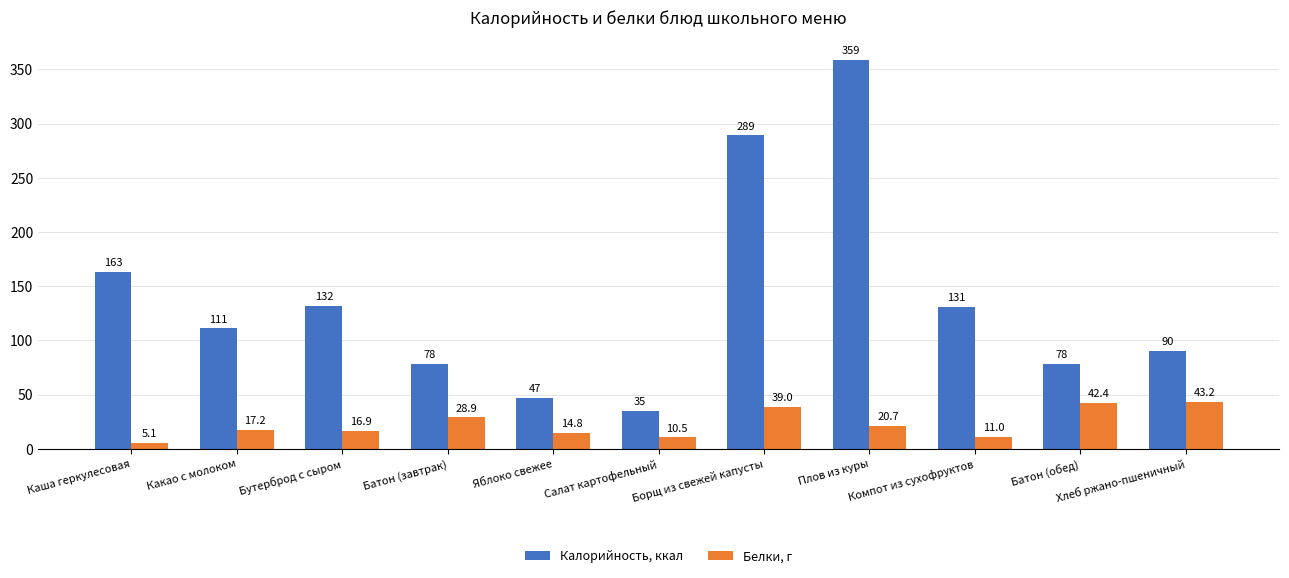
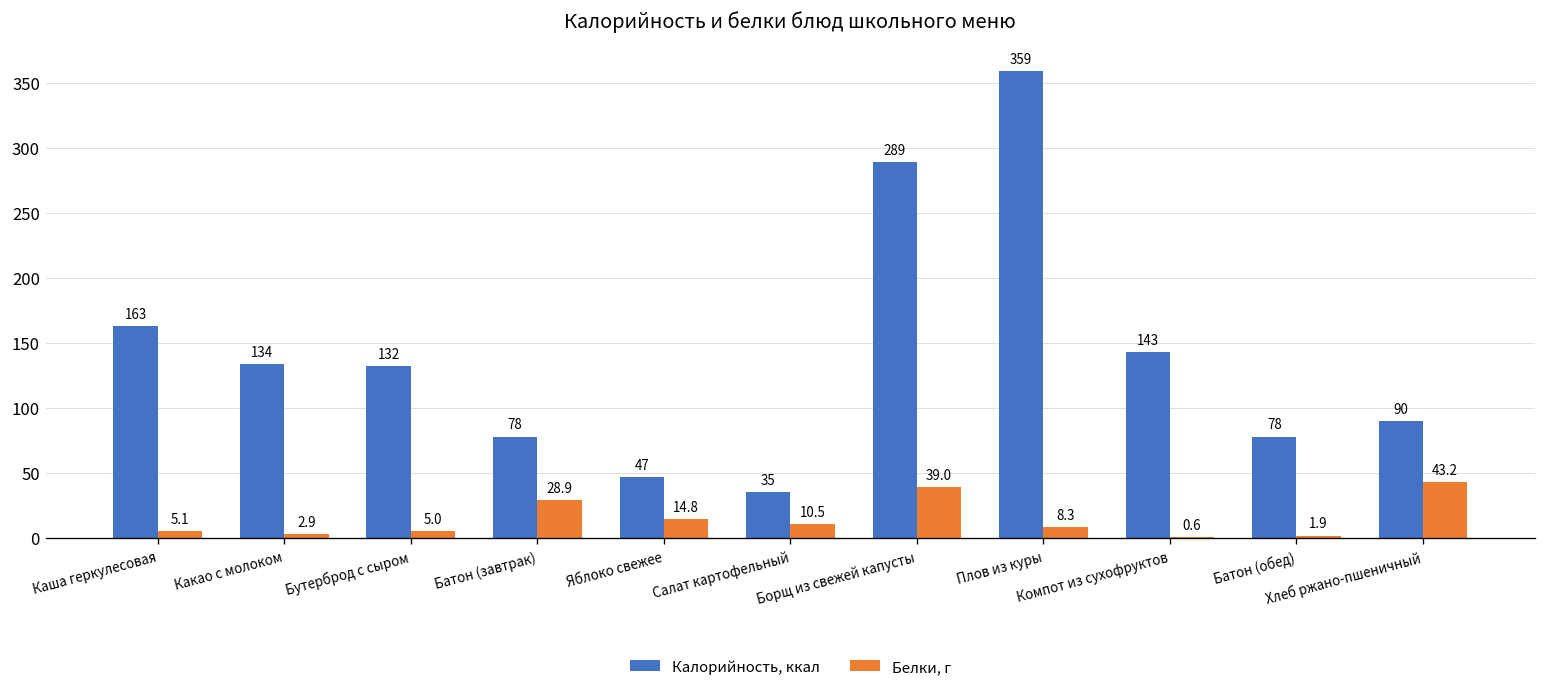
  {
    "Калорийность, ккал": {
      "Каша геркулесовая": 163,
-     "Какао с молоком": 111,
+     "Какао с молоком": 134,
      "Бутерброд с сыром": 132,
      "Батон (завтрак)": 78,
      "Яблоко свежее": 47,
      "Салат картофельный": 35,
      "Борщ из свежей капусты": 289,
      "Плов из куры": 359,
-     "Компот из сухофруктов": 131,
+     "Компот из сухофруктов": 143,
      "Батон (обед)": 78,
      "Хлеб ржано-пшеничный": 90
    },
    "Белки, г": {
      "Каша геркулесовая": 5.1,
-     "Какао с молоком": 17.2,
-     "Бутерброд с сыром": 16.9,
+     "Какао с молоком": 2.9,
+     "Бутерброд с сыром": 5.0,
      "Батон (завтрак)": 28.9,
      "Яблоко свежее": 14.8,
      "Салат картофельный": 10.5,
      "Борщ из свежей капусты": 39.0,
-     "Плов из куры": 20.7,
-     "Компот из сухофруктов": 11.0,
-     "Батон (обед)": 42.4,
+     "Плов из куры": 8.3,
+     "Компот из сухофруктов": 0.6,
+     "Батон (обед)": 1.9,
      "Хлеб ржано-пшеничный": 43.2
    }
  }
